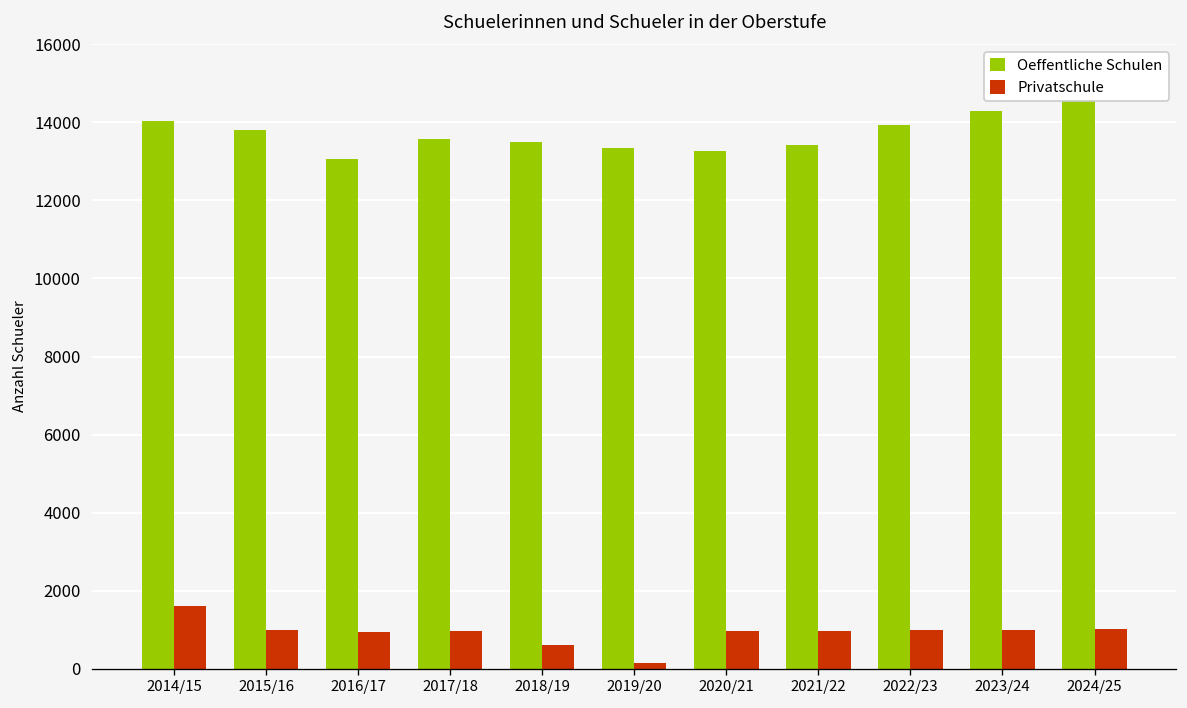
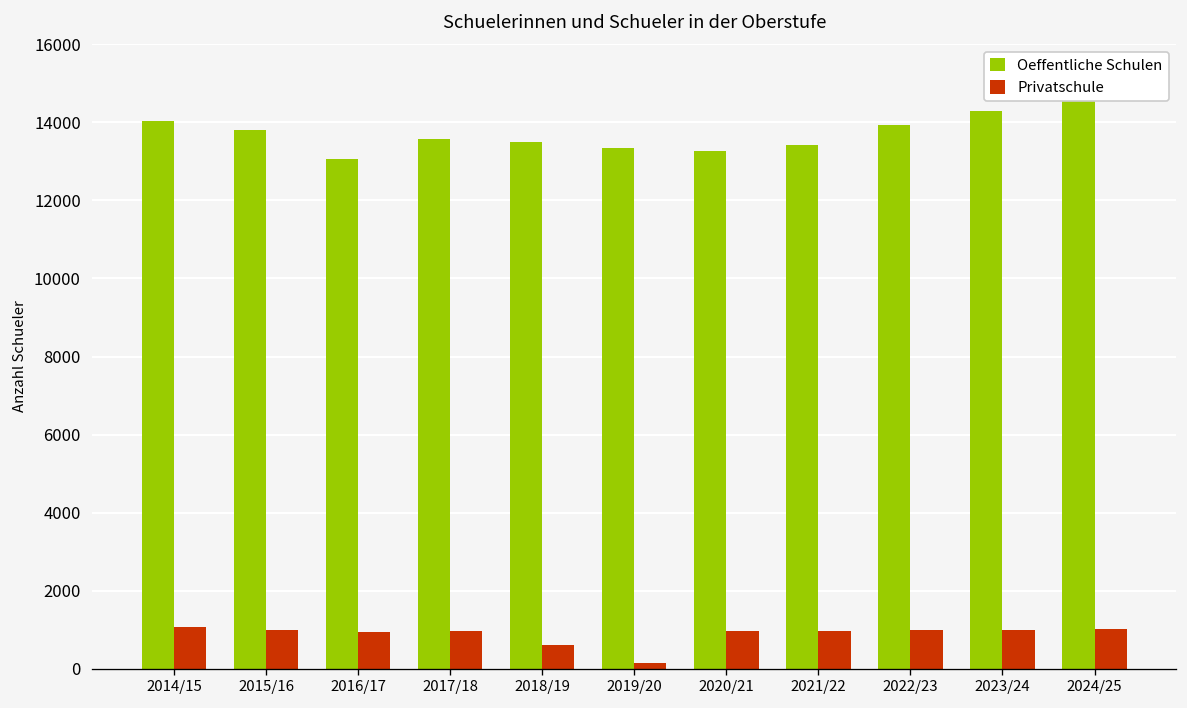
  {
    "Oeffentliche Schulen": {
      "2014/15": 14000,
      "2015/16": 13800,
      "2016/17": 13100,
      "2017/18": 13600,
      "2018/19": 13500,
      "2019/20": 13300,
      "2020/21": 13300,
      "2021/22": 13400,
      "2022/23": 13900,
      "2023/24": 14300
    },
    "Privatschule": {
-     "2014/15": 1600,
+     "2014/15": 1100,
      "2015/16": 1000,
      "2016/17": 900,
      "2017/18": 1000,
      "2018/19": 600,
      "2019/20": 100,
      "2020/21": 1000,
      "2021/22": 1000,
      "2022/23": 1000,
      "2023/24": 1000,
      "2024/25": 1000
    }
  }
